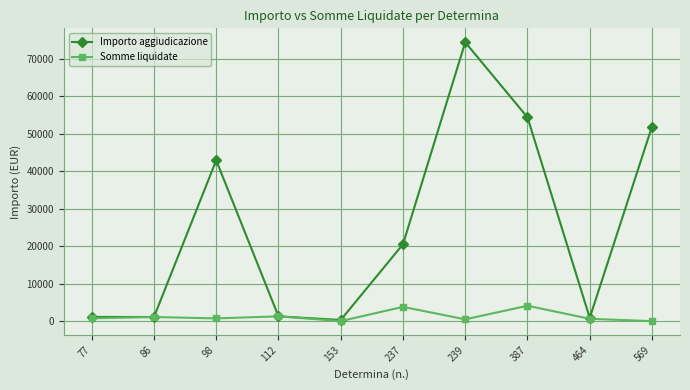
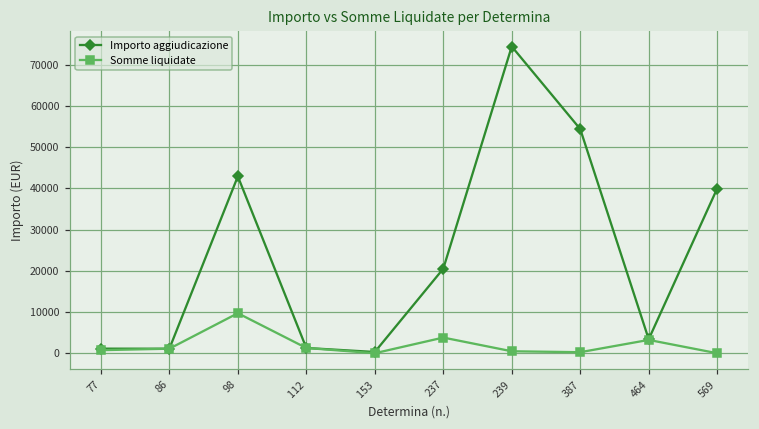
  {
    "Importo aggiudicazione": {
      "98": 43000,
      "237": 21000,
      "239": 74000,
      "387": 54000,
-     "464": 1000,
-     "569": 52000
+     "464": 3000,
+     "569": 40000
    },
    "Somme liquidate": {
-     "98": 1000,
+     "98": 10000,
      "237": 4000,
      "239": 0,
-     "387": 4000,
-     "464": 1000,
+     "387": 0,
+     "464": 3000,
      "569": 0
    }
  }
